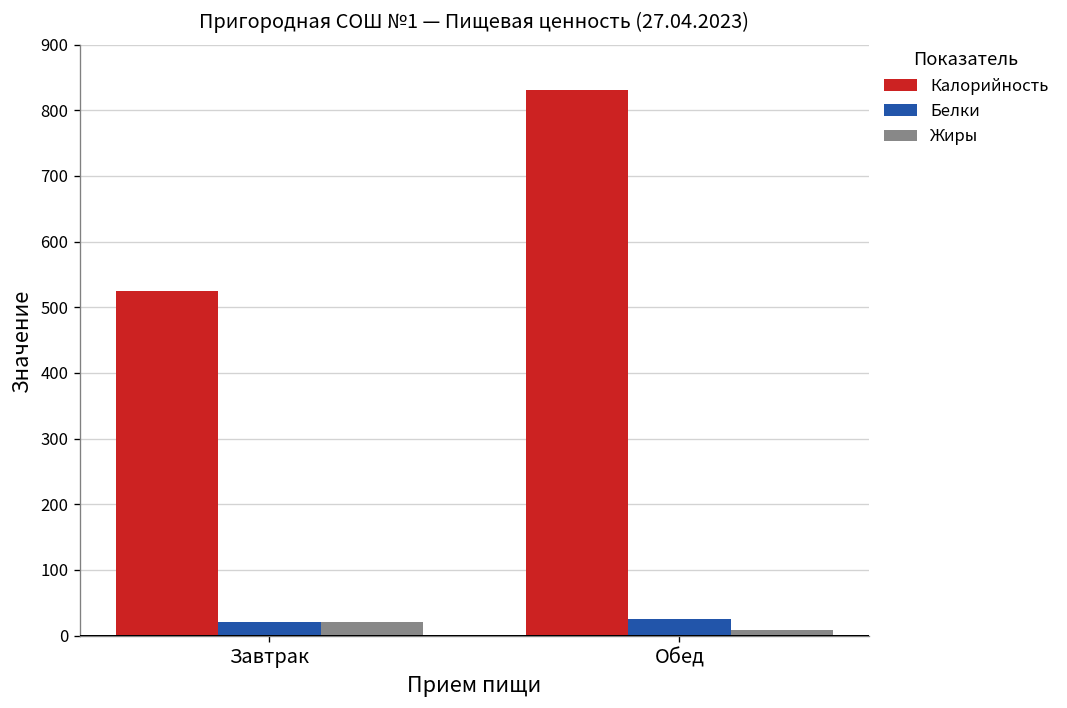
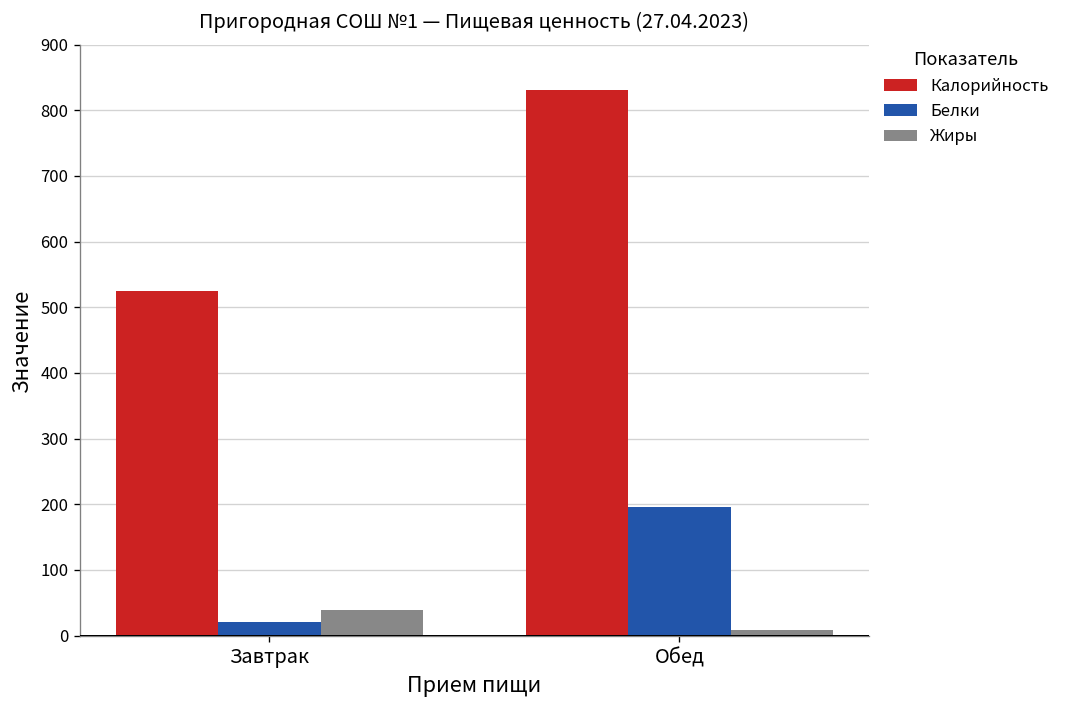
  {
    "Калорийность": {
      "Завтрак": 520,
      "Обед": 830
    },
    "Белки": {
      "Завтрак": 20,
-     "Обед": 30
+     "Обед": 200
    },
    "Жиры": {
-     "Завтрак": 20,
+     "Завтрак": 40,
      "Обед": 10
    }
  }
